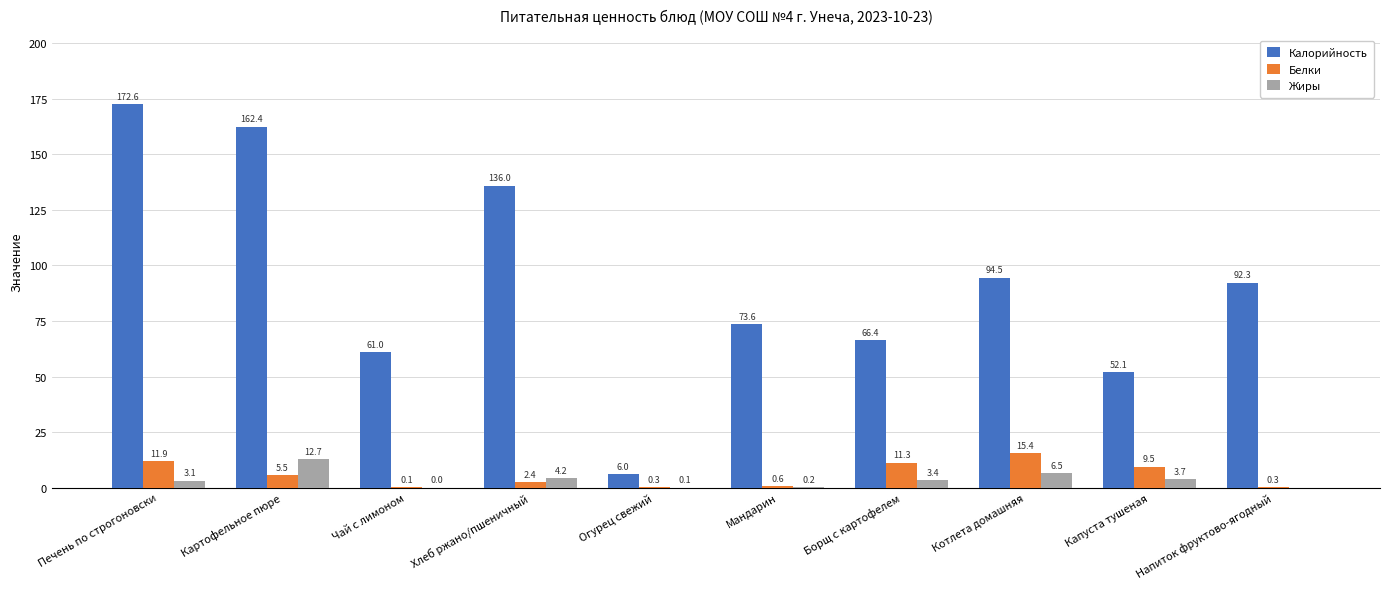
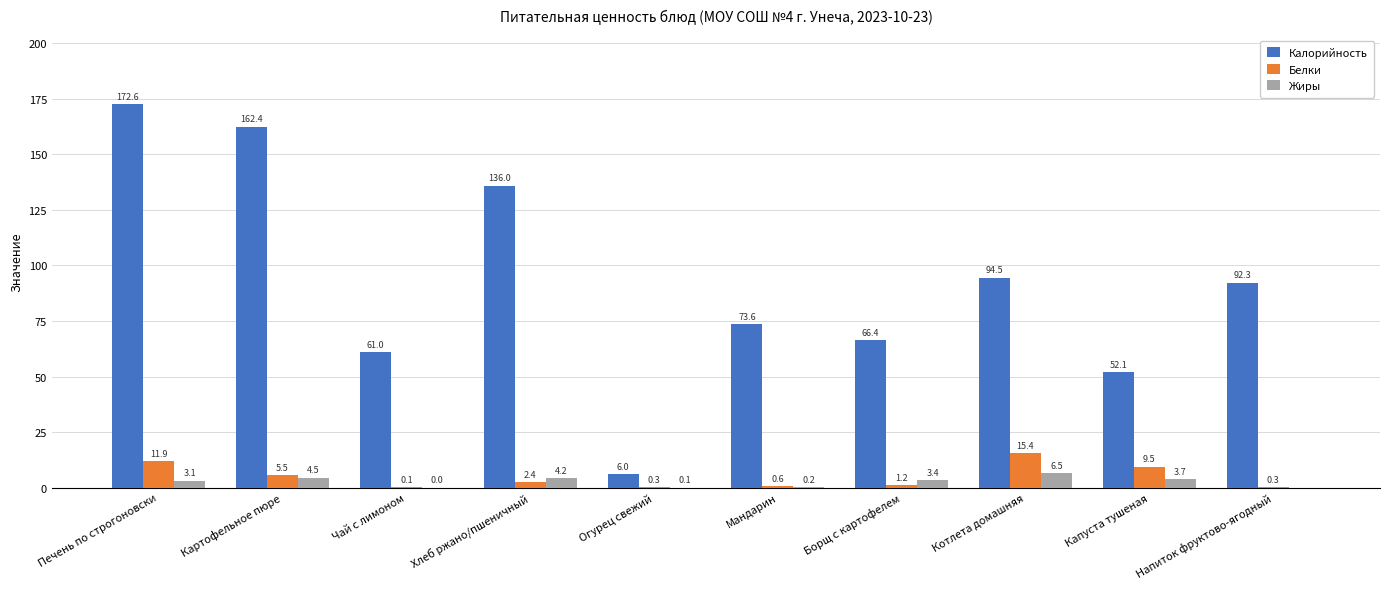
  {
    "Калорийность": {
      "Печень по строгоновски": 172.6,
      "Картофельное пюре": 162.4,
      "Чай с лимоном": 61.0,
      "Хлеб ржано/пшеничный": 136.0,
      "Огурец свежий": 6.0,
      "Мандарин": 73.6,
      "Борщ с картофелем": 66.4,
      "Котлета домашняя": 94.5,
      "Капуста тушеная": 52.1,
      "Напиток фруктово-ягодный": 92.3
    },
    "Белки": {
      "Печень по строгоновски": 11.9,
      "Картофельное пюре": 5.5,
      "Чай с лимоном": 0.1,
      "Хлеб ржано/пшеничный": 2.4,
      "Огурец свежий": 0.3,
      "Мандарин": 0.6,
-     "Борщ с картофелем": 11.3,
+     "Борщ с картофелем": 1.2,
      "Котлета домашняя": 15.4,
      "Капуста тушеная": 9.5,
      "Напиток фруктово-ягодный": 0.3
    },
    "Жиры": {
      "Печень по строгоновски": 3.1,
-     "Картофельное пюре": 12.7,
+     "Картофельное пюре": 4.5,
      "Чай с лимоном": 0.0,
      "Хлеб ржано/пшеничный": 4.2,
      "Огурец свежий": 0.1,
      "Мандарин": 0.2,
      "Борщ с картофелем": 3.4,
      "Котлета домашняя": 6.5,
      "Капуста тушеная": 3.7
    }
  }
